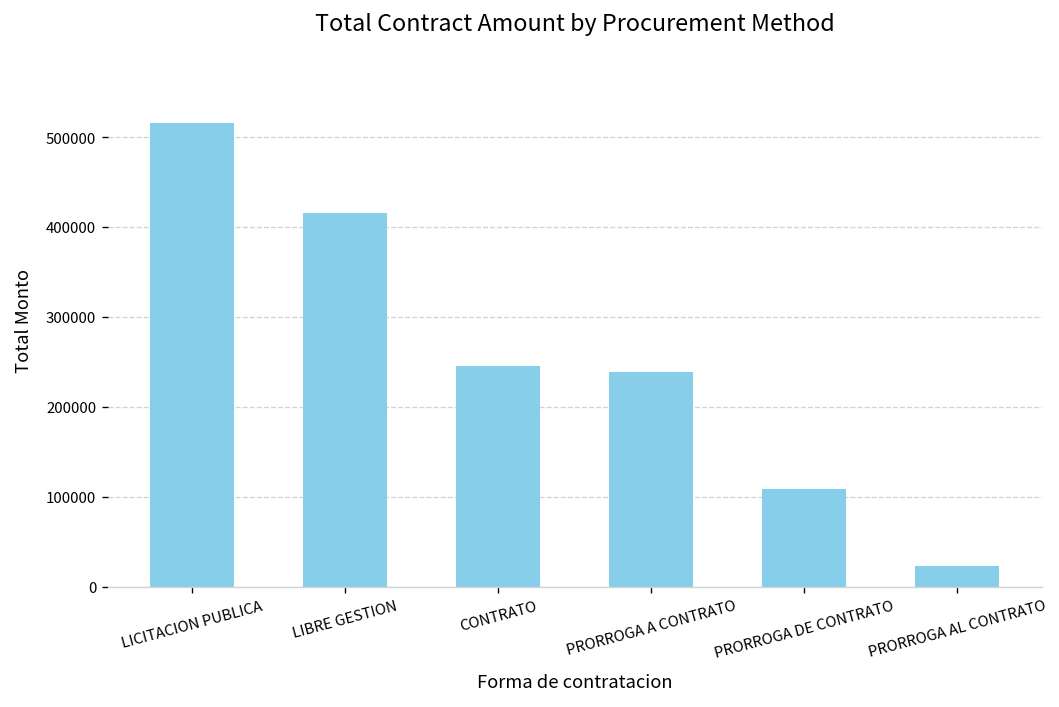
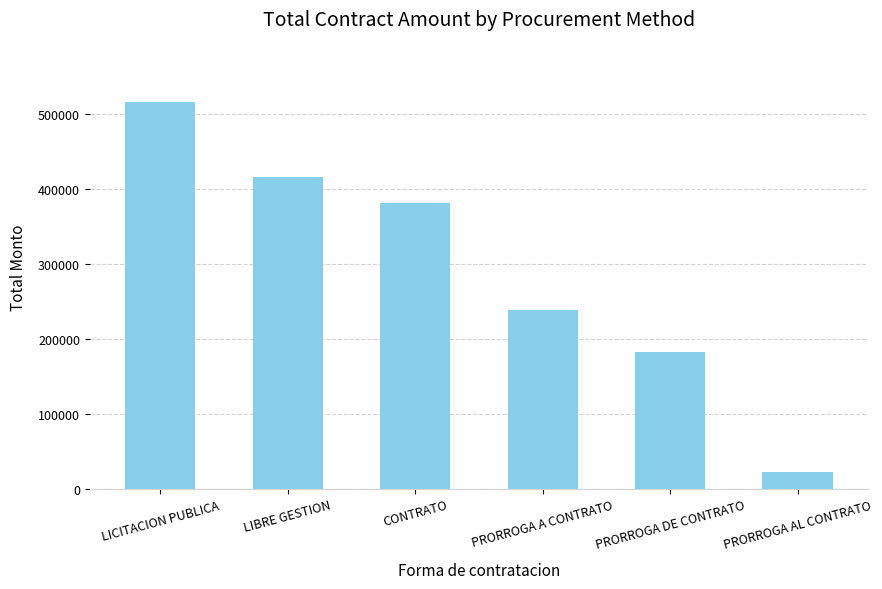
  {
    "LICITACION PUBLICA": 520000,
    "LIBRE GESTION": 420000,
-   "CONTRATO": 250000,
+   "CONTRATO": 380000,
    "PRORROGA A CONTRATO": 240000,
-   "PRORROGA DE CONTRATO": 110000,
+   "PRORROGA DE CONTRATO": 180000,
    "PRORROGA AL CONTRATO": 20000
  }
